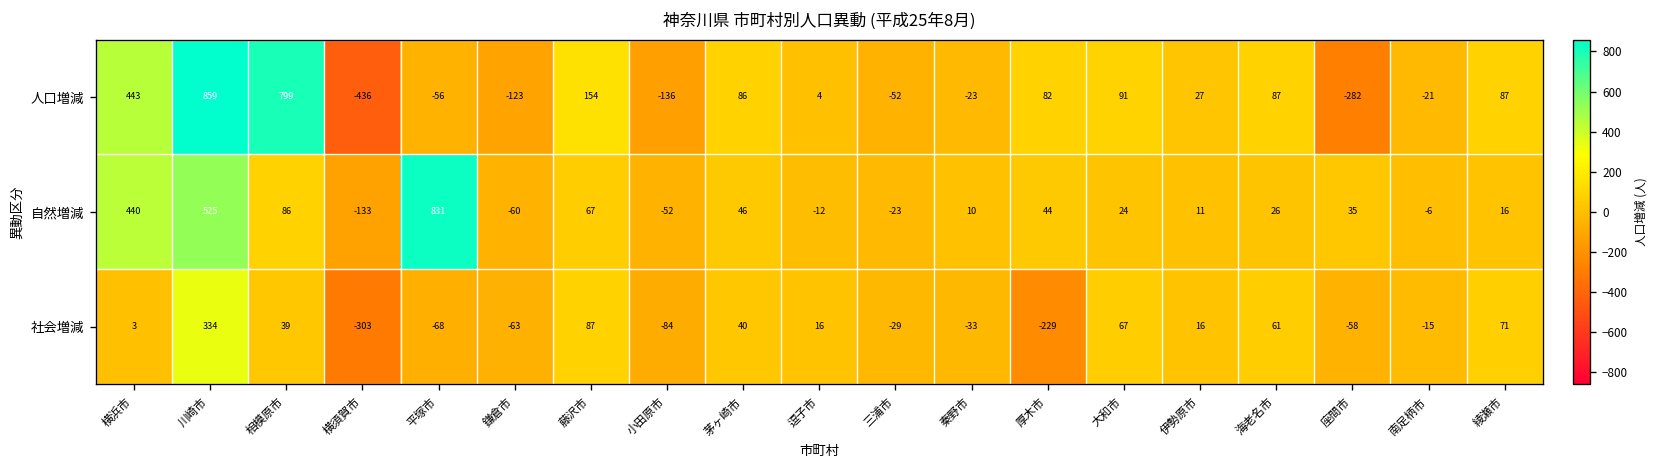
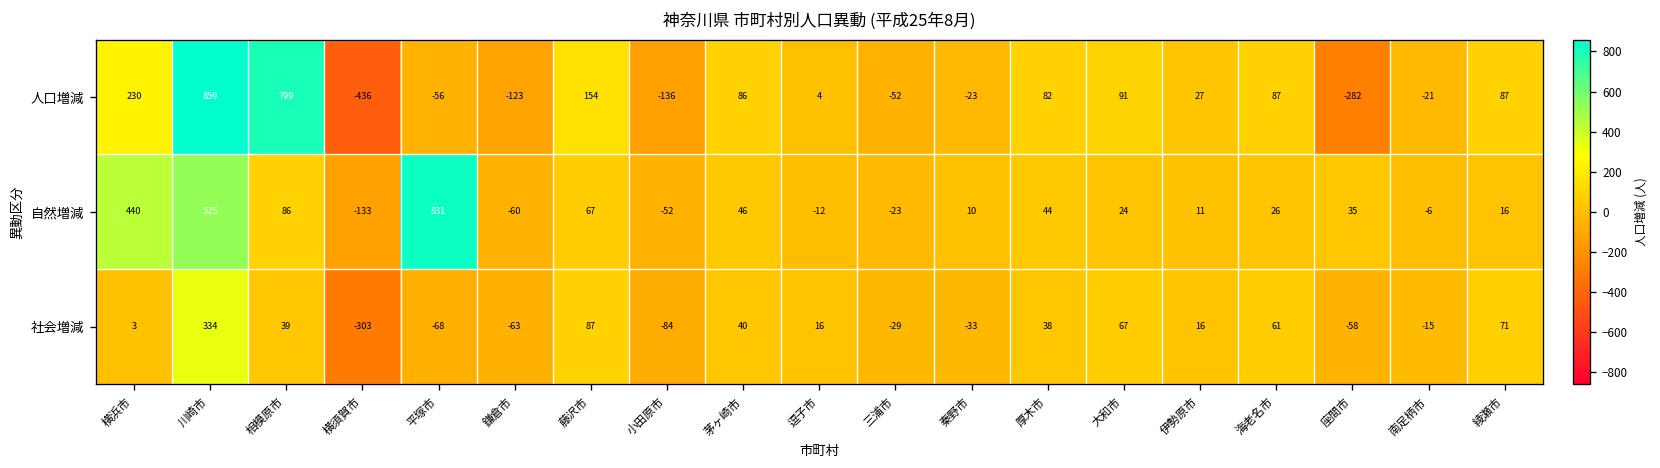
  {
    "人口増減": {
-     "横浜市": 443,
+     "横浜市": 230,
      "川崎市": 859,
      "相模原市": 799,
      "横須賀市": -436,
      "平塚市": -56,
      "鎌倉市": -123,
      "藤沢市": 154,
      "小田原市": -136,
      "茅ヶ崎市": 86,
      "逗子市": 4,
      "三浦市": -52,
      "秦野市": -23,
      "厚木市": 82,
      "大和市": 91,
      "伊勢原市": 27,
      "海老名市": 87,
      "座間市": -282,
      "南足柄市": -21,
      "綾瀬市": 87
    },
    "自然増減": {
      "横浜市": 440,
      "川崎市": 525,
      "相模原市": 86,
      "横須賀市": -133,
      "平塚市": 831,
      "鎌倉市": -60,
      "藤沢市": 67,
      "小田原市": -52,
      "茅ヶ崎市": 46,
      "逗子市": -12,
      "三浦市": -23,
      "秦野市": 10,
      "厚木市": 44,
      "大和市": 24,
      "伊勢原市": 11,
      "海老名市": 26,
      "座間市": 35,
      "南足柄市": -6,
      "綾瀬市": 16
    },
    "社会増減": {
      "横浜市": 3,
      "川崎市": 334,
      "相模原市": 39,
      "横須賀市": -303,
      "平塚市": -68,
      "鎌倉市": -63,
      "藤沢市": 87,
      "小田原市": -84,
      "茅ヶ崎市": 40,
      "逗子市": 16,
      "三浦市": -29,
      "秦野市": -33,
-     "厚木市": -229,
+     "厚木市": 38,
      "大和市": 67,
      "伊勢原市": 16,
      "海老名市": 61,
      "座間市": -58,
      "南足柄市": -15,
      "綾瀬市": 71
    }
  }
